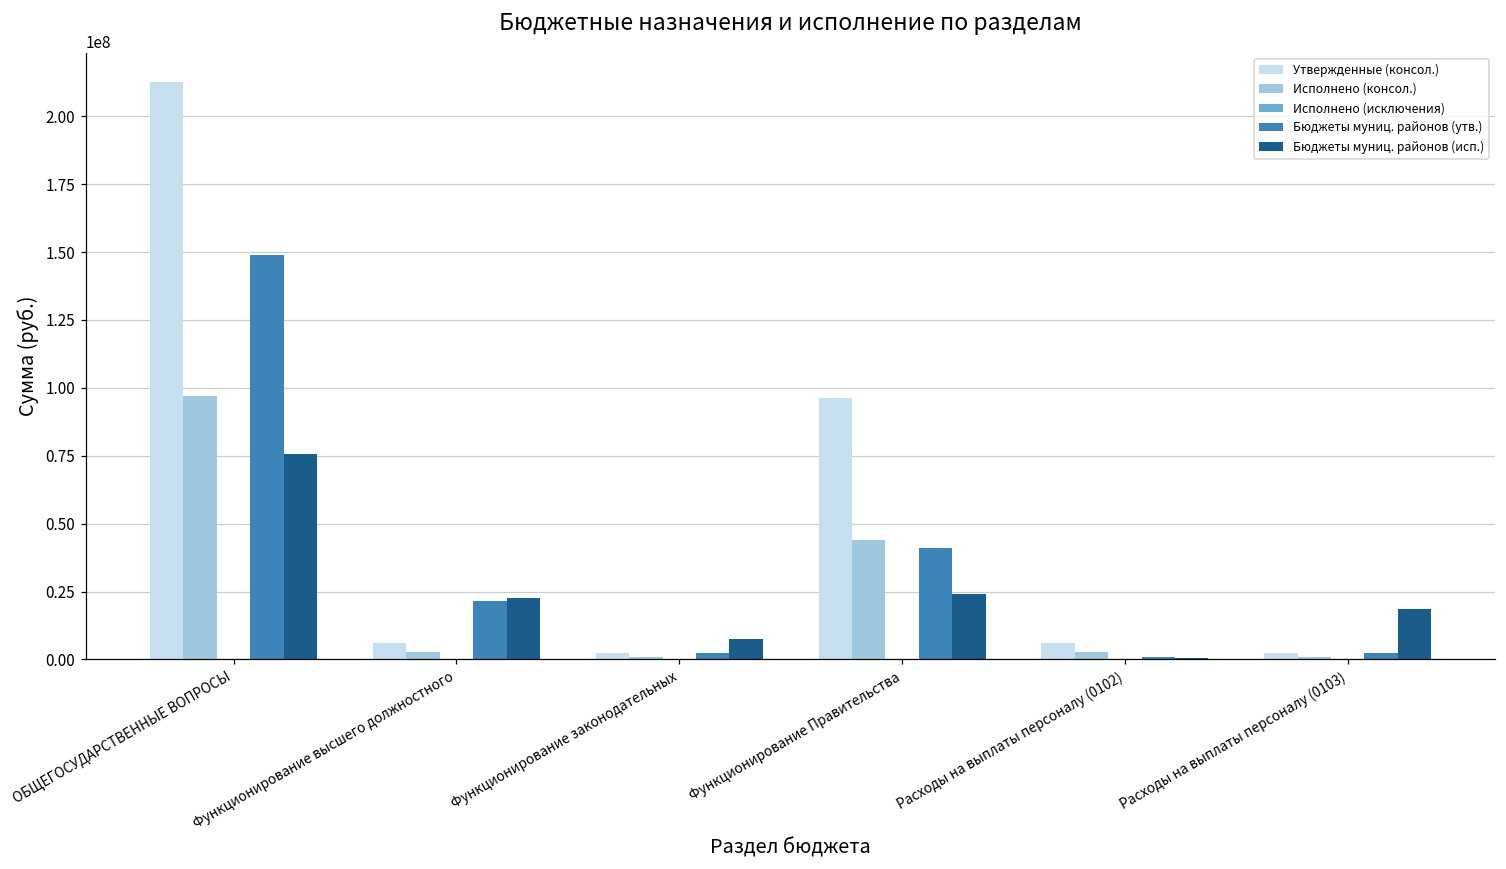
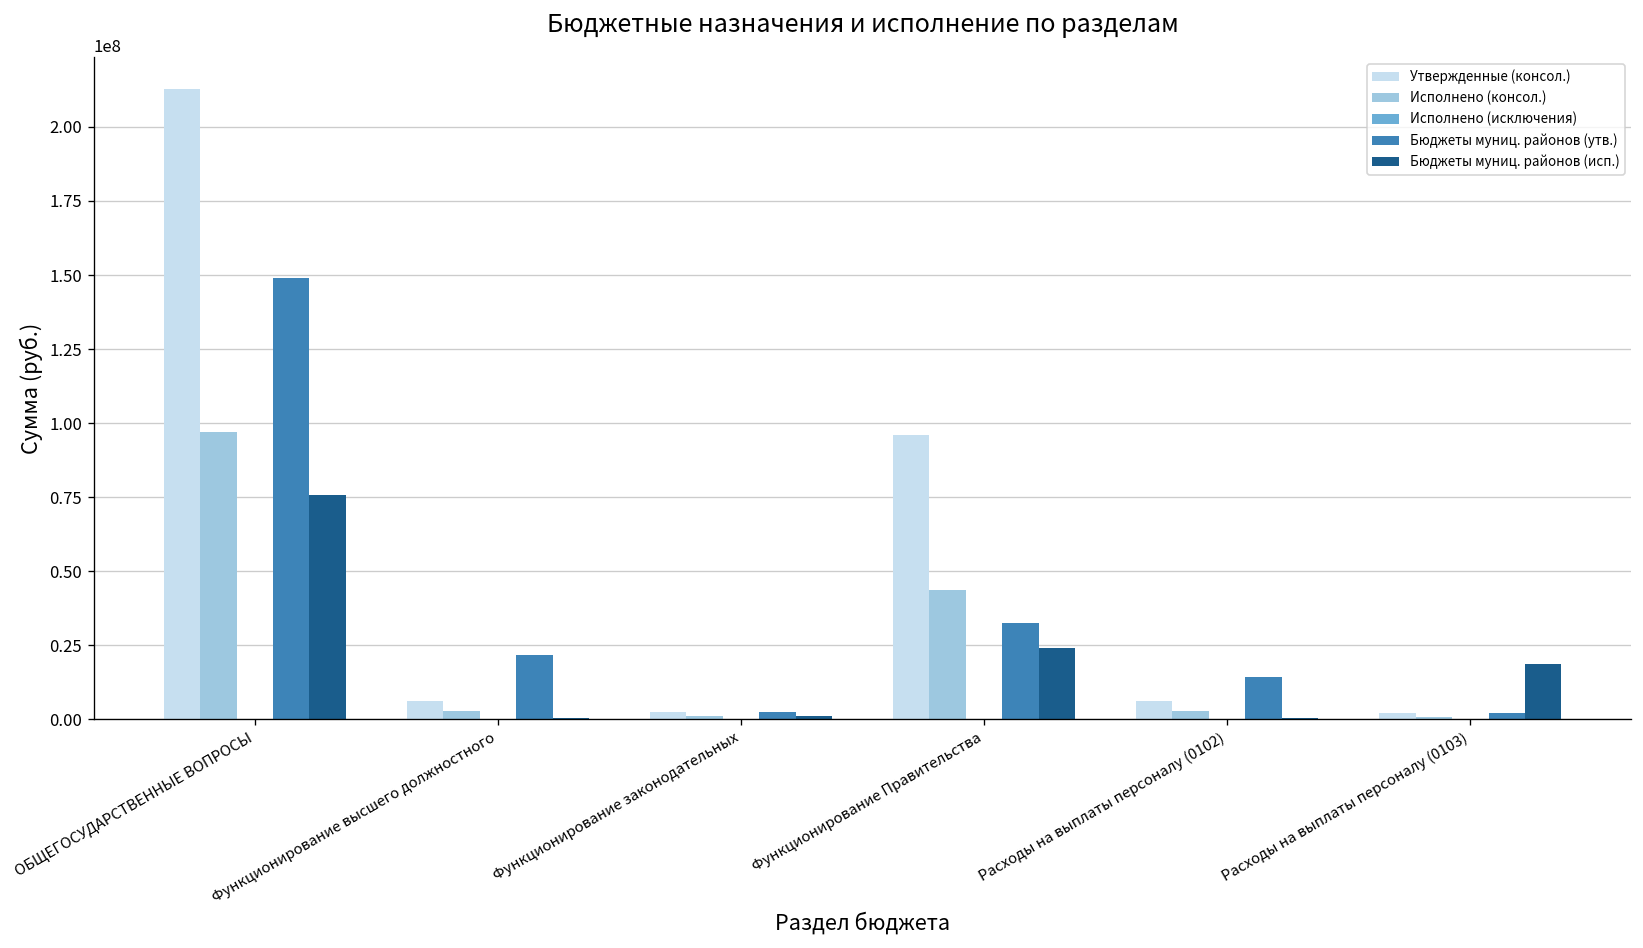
  {
    "Бюджеты муниц. районов (утв.)": {
      "ОБЩЕГОСУДАРСТВЕННЫЕ ВОПРОСЫ": 149000000,
      "Функционирование высшего должностного": 22000000,
      "Функционирование законодательных": 3000000,
-     "Функционирование Правительства": 41000000,
-     "Расходы на выплаты персоналу (0102)": 1000000,
+     "Функционирование Правительства": 33000000,
+     "Расходы на выплаты персоналу (0102)": 14000000,
      "Расходы на выплаты персоналу (0103)": 2000000
    },
    "Бюджеты муниц. районов (исп.)": {
      "ОБЩЕГОСУДАРСТВЕННЫЕ ВОПРОСЫ": 76000000,
-     "Функционирование высшего должностного": 23000000,
-     "Функционирование законодательных": 8000000,
+     "Функционирование высшего должностного": 0,
+     "Функционирование законодательных": 1000000,
      "Функционирование Правительства": 24000000,
      "Расходы на выплаты персоналу (0103)": 19000000
    }
  }
